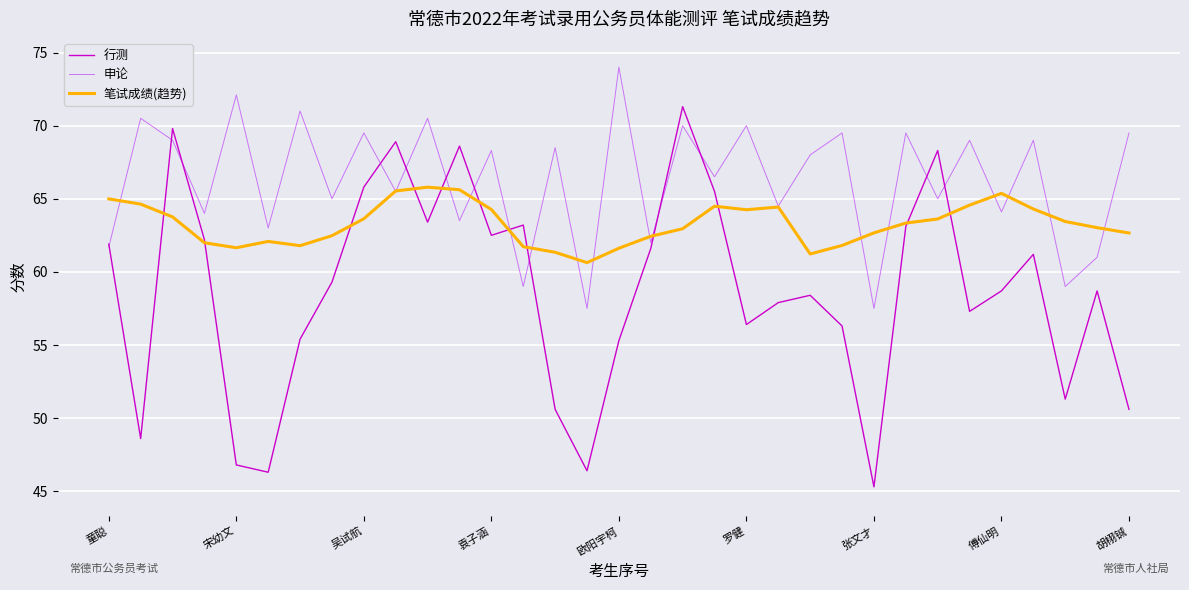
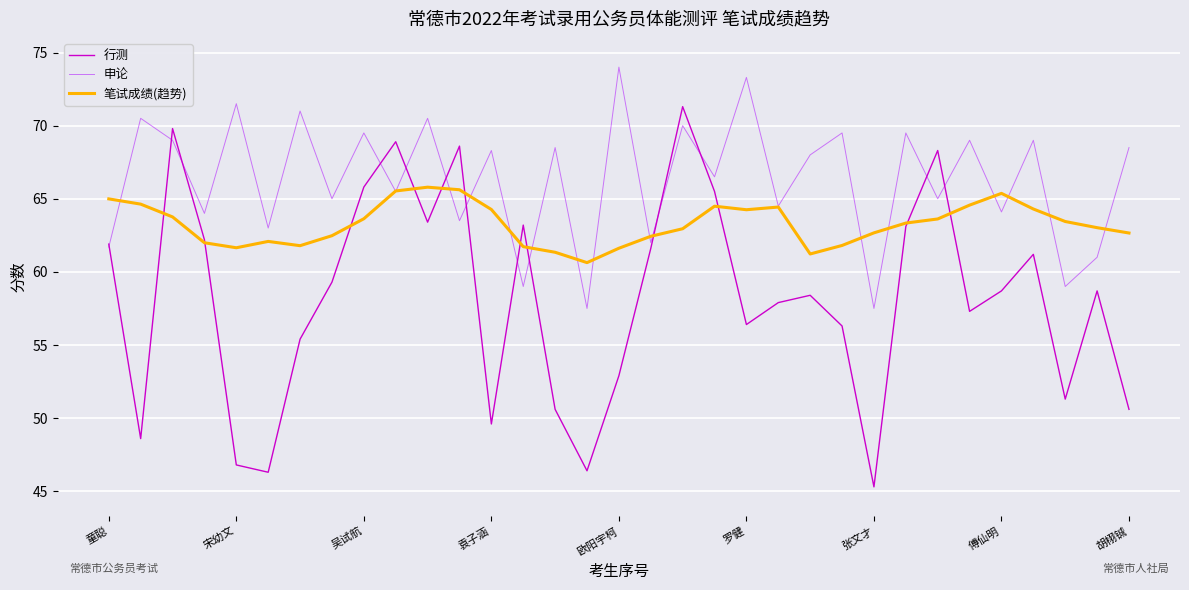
  {
    "行测": {
      "童聪": 61.9,
      "宋幼文": 46.8,
      "吴试航": 65.8,
-     "袁子涵": 62.5,
-     "欧阳宇柯": 55.3,
+     "袁子涵": 49.6,
+     "欧阳宇柯": 52.9,
      "罗健": 56.4,
      "张文才": 45.3,
      "傅仙明": 58.7,
      "胡栩铖": 50.6
    },
    "申论": {
      "童聪": 61.7,
-     "宋幼文": 72.1,
+     "宋幼文": 71.5,
      "吴试航": 69.5,
      "袁子涵": 68.3,
      "欧阳宇柯": 74.0,
-     "罗健": 70.0,
+     "罗健": 73.3,
      "张文才": 57.5,
      "傅仙明": 64.1,
-     "胡栩铖": 69.5
+     "胡栩铖": 68.5
    },
    "笔试成绩(趋势)": {
      "童聪": 65.0,
      "宋幼文": 61.7,
      "吴试航": 63.6,
      "袁子涵": 64.3,
      "欧阳宇柯": 61.6,
      "罗健": 64.3,
      "张文才": 62.7,
      "傅仙明": 65.4,
      "胡栩铖": 62.7
    }
  }
